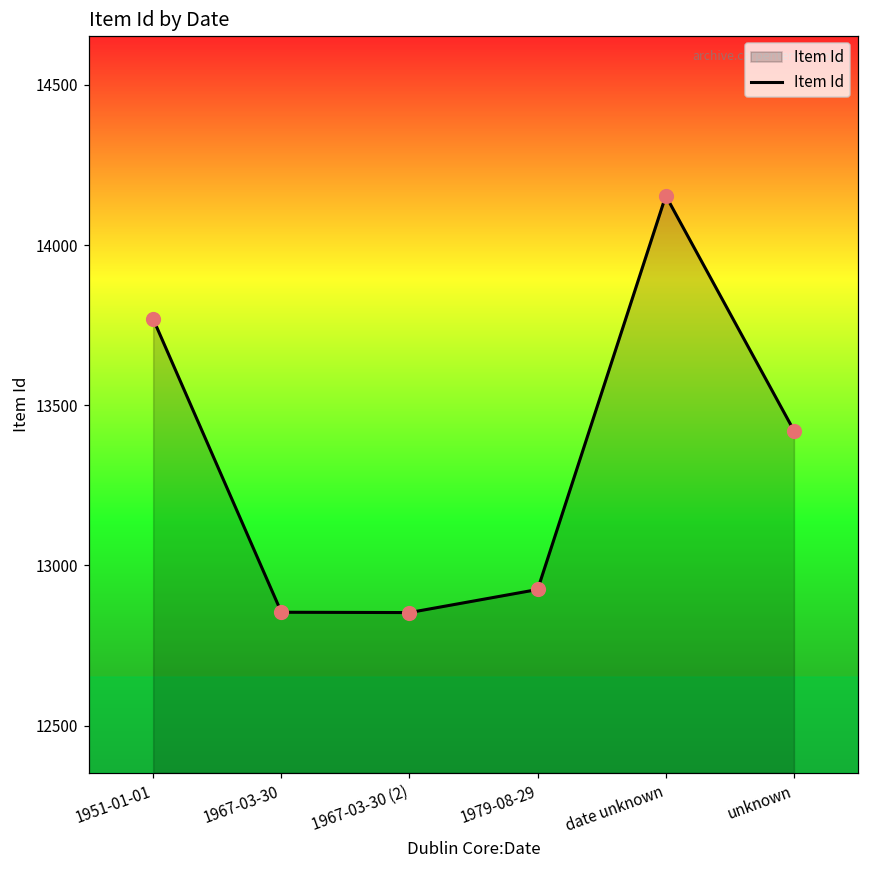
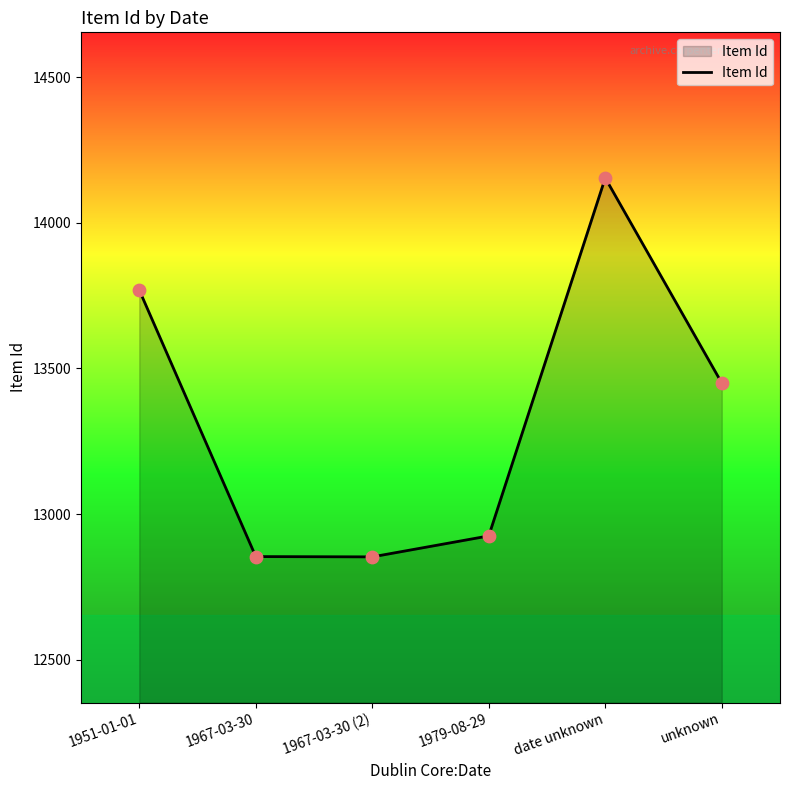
  {
    "1951-01-01": 13770,
    "1967-03-30": 12850,
    "1967-03-30 (2)": 12850,
    "1979-08-29": 12930,
    "date unknown": 14150,
-   "unknown": 13420
+   "unknown": 13450
  }
